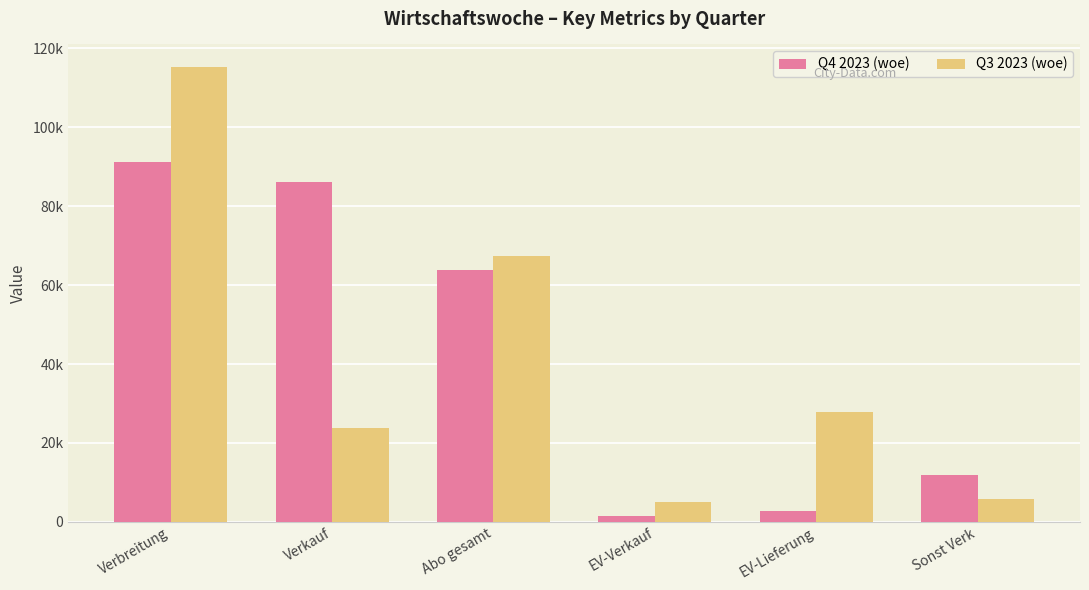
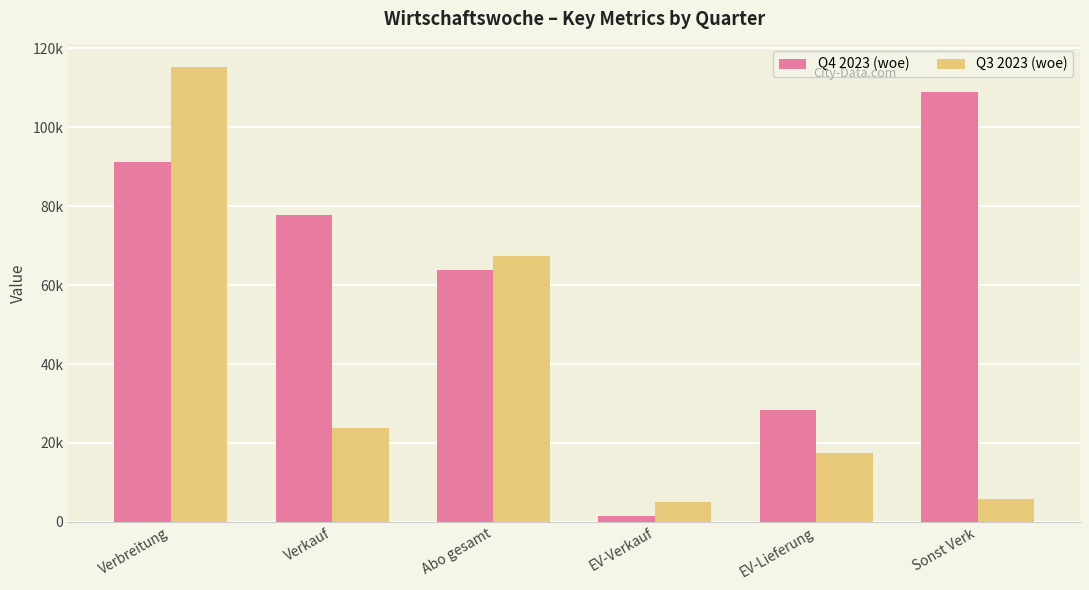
  {
    "Q4 2023 (woe)": {
      "Verbreitung": 91000,
-     "Verkauf": 86000,
+     "Verkauf": 78000,
      "Abo gesamt": 64000,
      "EV-Verkauf": 1000,
-     "EV-Lieferung": 3000,
-     "Sonst Verk": 12000
+     "EV-Lieferung": 28000,
+     "Sonst Verk": 109000
    },
    "Q3 2023 (woe)": {
      "Verbreitung": 115000,
      "Verkauf": 24000,
      "Abo gesamt": 67000,
      "EV-Verkauf": 5000,
-     "EV-Lieferung": 28000,
+     "EV-Lieferung": 17000,
      "Sonst Verk": 6000
    }
  }
